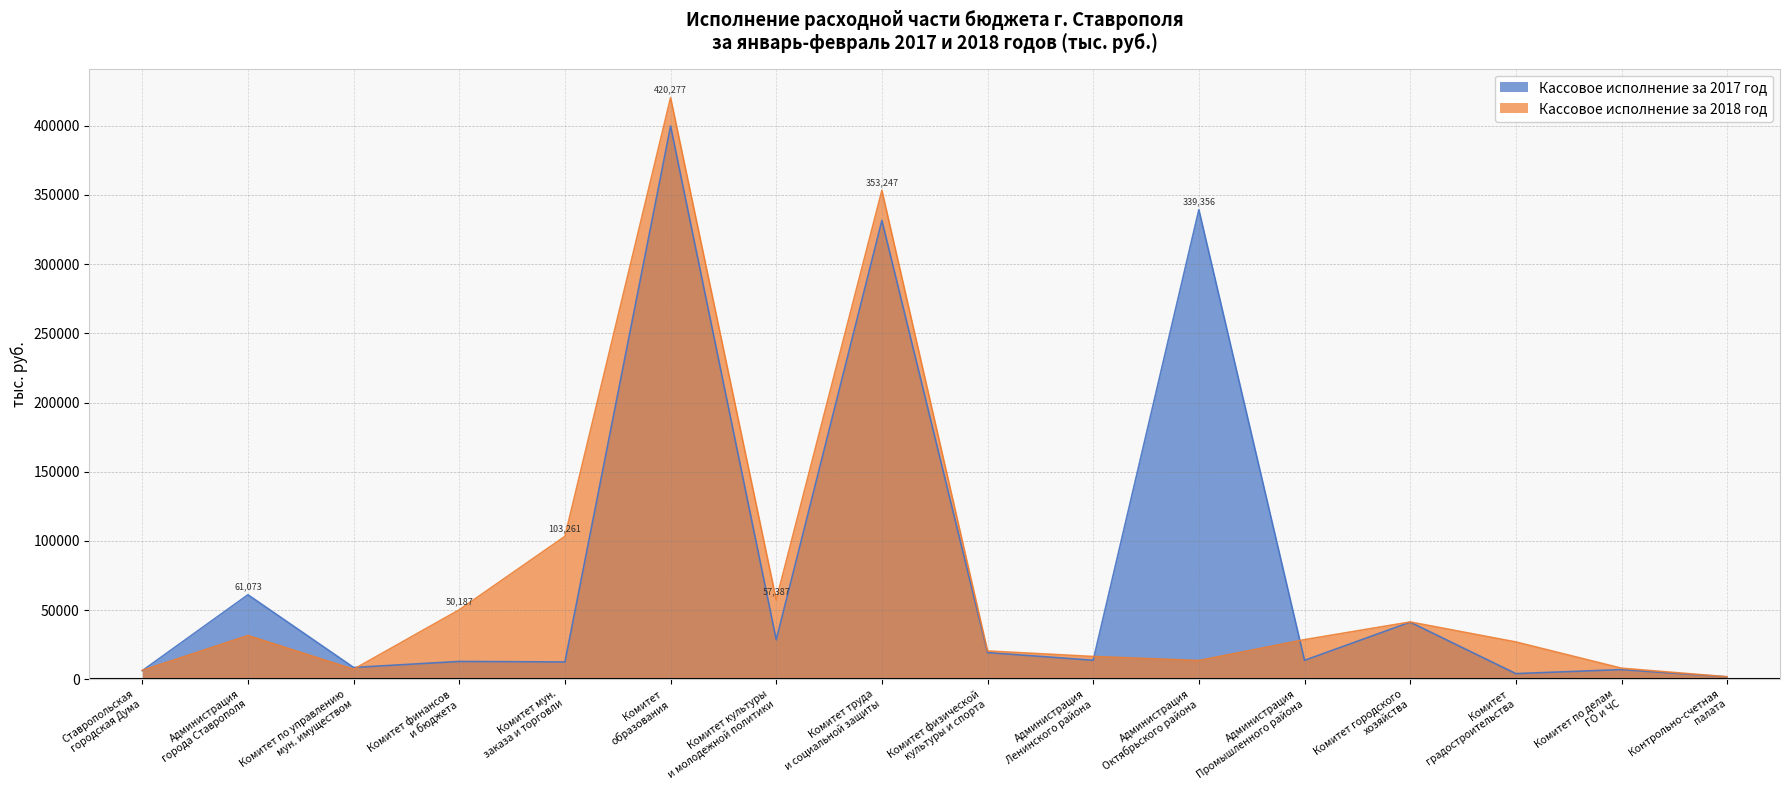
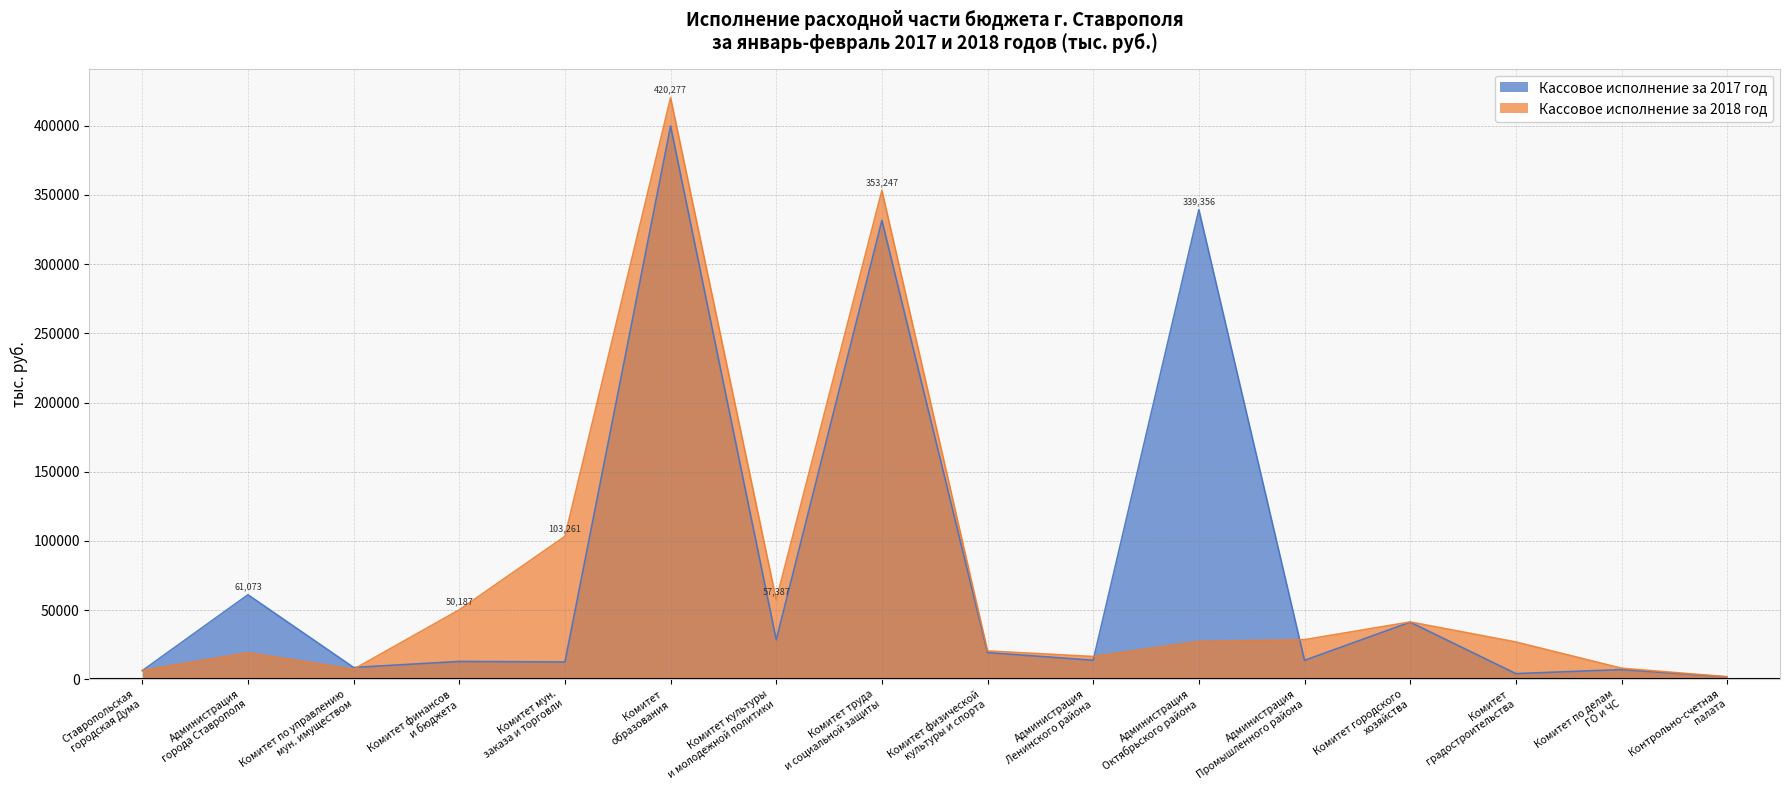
  {
    "Кассовое исполнение за 2017 год": {
      "Администрация города Ставрополя": "61,073",
      "Администрация Октябрьского района": "339,356"
    },
    "Кассовое исполнение за 2018 год": {
-     "Администрация города Ставрополя": "32000",
+     "Администрация города Ставрополя": "19000",
      "Администрация Ленинского района": "16000",
-     "Администрация Октябрьского района": "14000",
+     "Администрация Октябрьского района": "27000",
      "Администрация Промышленного района": "29000",
      "Комитет градостроительства": "27000"
    }
  }
